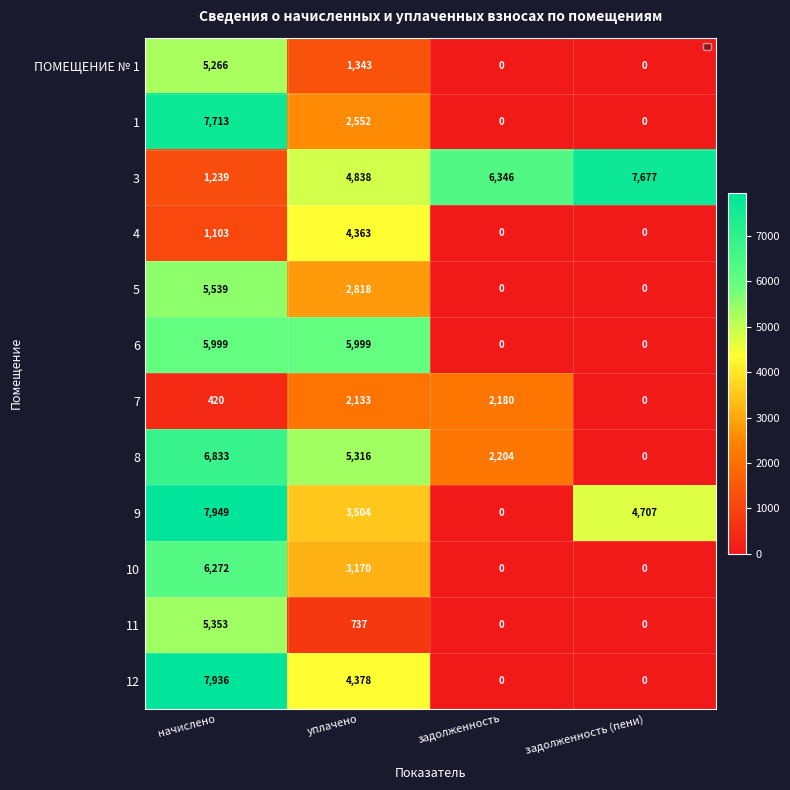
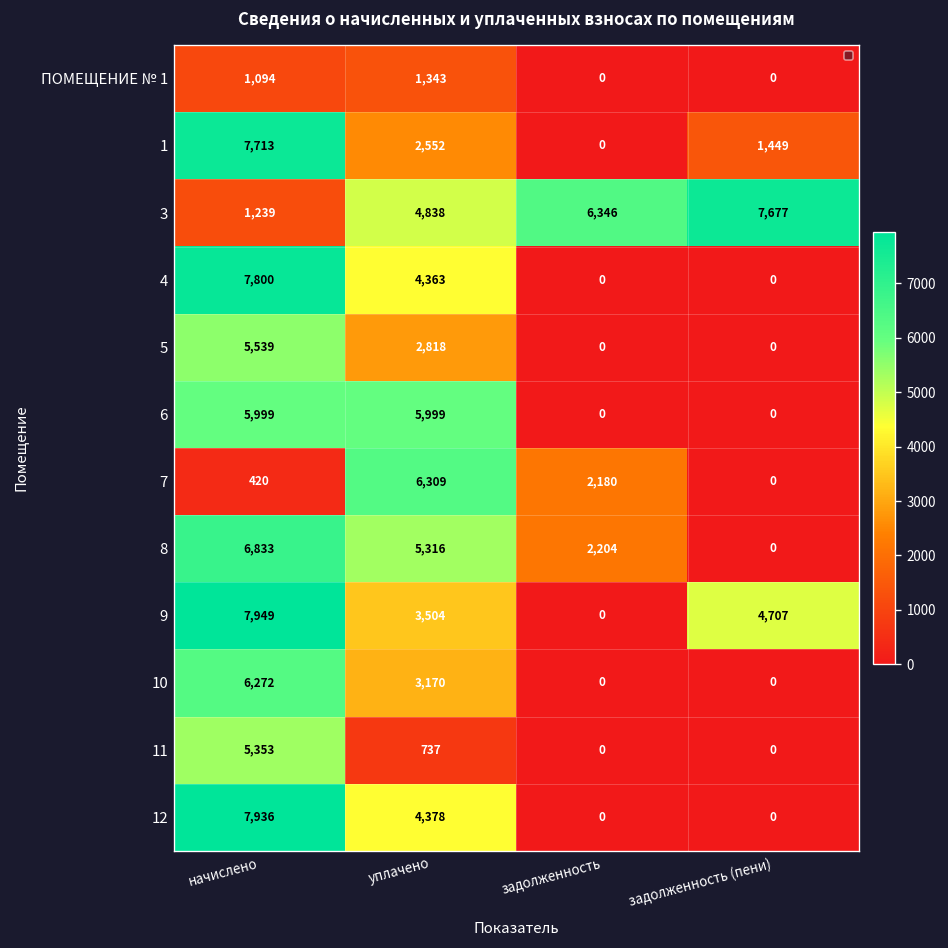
  {
    "ПОМЕЩЕНИЕ № 1": {
-     "начислено": "5,266",
+     "начислено": "1,094",
      "уплачено": "1,343",
      "задолженность": "0",
      "задолженность (пени)": "0"
    },
    "1": {
      "начислено": "7,713",
      "уплачено": "2,552",
      "задолженность": "0",
-     "задолженность (пени)": "0"
+     "задолженность (пени)": "1,449"
    },
    "3": {
      "начислено": "1,239",
      "уплачено": "4,838",
      "задолженность": "6,346",
      "задолженность (пени)": "7,677"
    },
    "4": {
-     "начислено": "1,103",
+     "начислено": "7,800",
      "уплачено": "4,363",
      "задолженность": "0",
      "задолженность (пени)": "0"
    },
    "5": {
      "начислено": "5,539",
      "уплачено": "2,818",
      "задолженность": "0",
      "задолженность (пени)": "0"
    },
    "6": {
      "начислено": "5,999",
      "уплачено": "5,999",
      "задолженность": "0",
      "задолженность (пени)": "0"
    },
    "7": {
      "начислено": "420",
-     "уплачено": "2,133",
+     "уплачено": "6,309",
      "задолженность": "2,180",
      "задолженность (пени)": "0"
    },
    "8": {
      "начислено": "6,833",
      "уплачено": "5,316",
      "задолженность": "2,204",
      "задолженность (пени)": "0"
    },
    "9": {
      "начислено": "7,949",
      "уплачено": "3,504",
      "задолженность": "0",
      "задолженность (пени)": "4,707"
    },
    "10": {
      "начислено": "6,272",
      "уплачено": "3,170",
      "задолженность": "0",
      "задолженность (пени)": "0"
    },
    "11": {
      "начислено": "5,353",
      "уплачено": "737",
      "задолженность": "0",
      "задолженность (пени)": "0"
    },
    "12": {
      "начислено": "7,936",
      "уплачено": "4,378",
      "задолженность": "0",
      "задолженность (пени)": "0"
    }
  }
